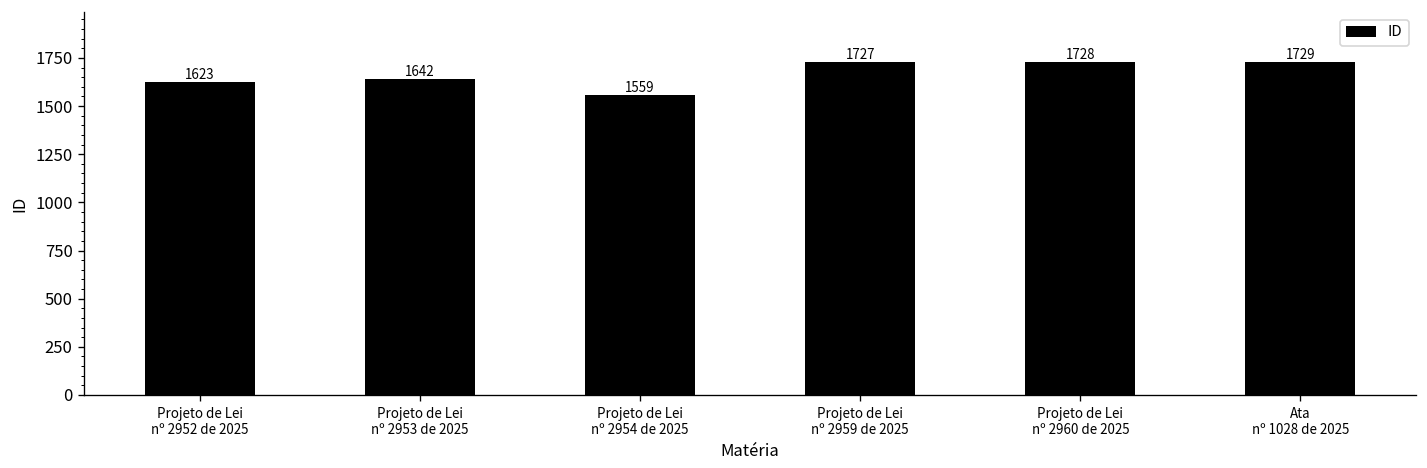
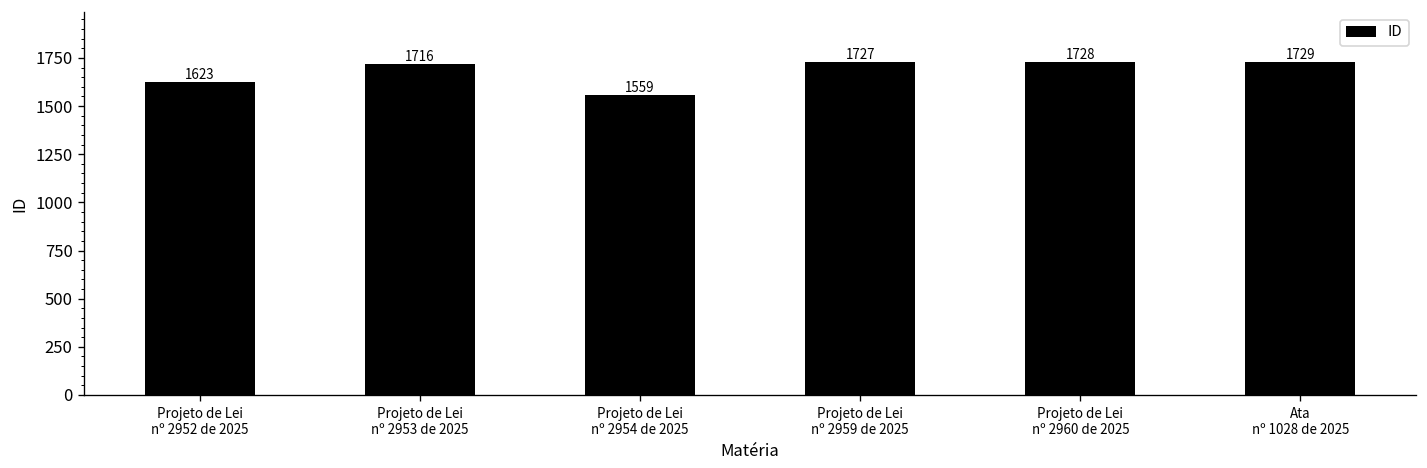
  {
    "Projeto de Lei nº 2952 de 2025": 1623,
-   "Projeto de Lei nº 2953 de 2025": 1642,
+   "Projeto de Lei nº 2953 de 2025": 1716,
    "Projeto de Lei nº 2954 de 2025": 1559,
    "Projeto de Lei nº 2959 de 2025": 1727,
    "Projeto de Lei nº 2960 de 2025": 1728,
    "Ata nº 1028 de 2025": 1729
  }
